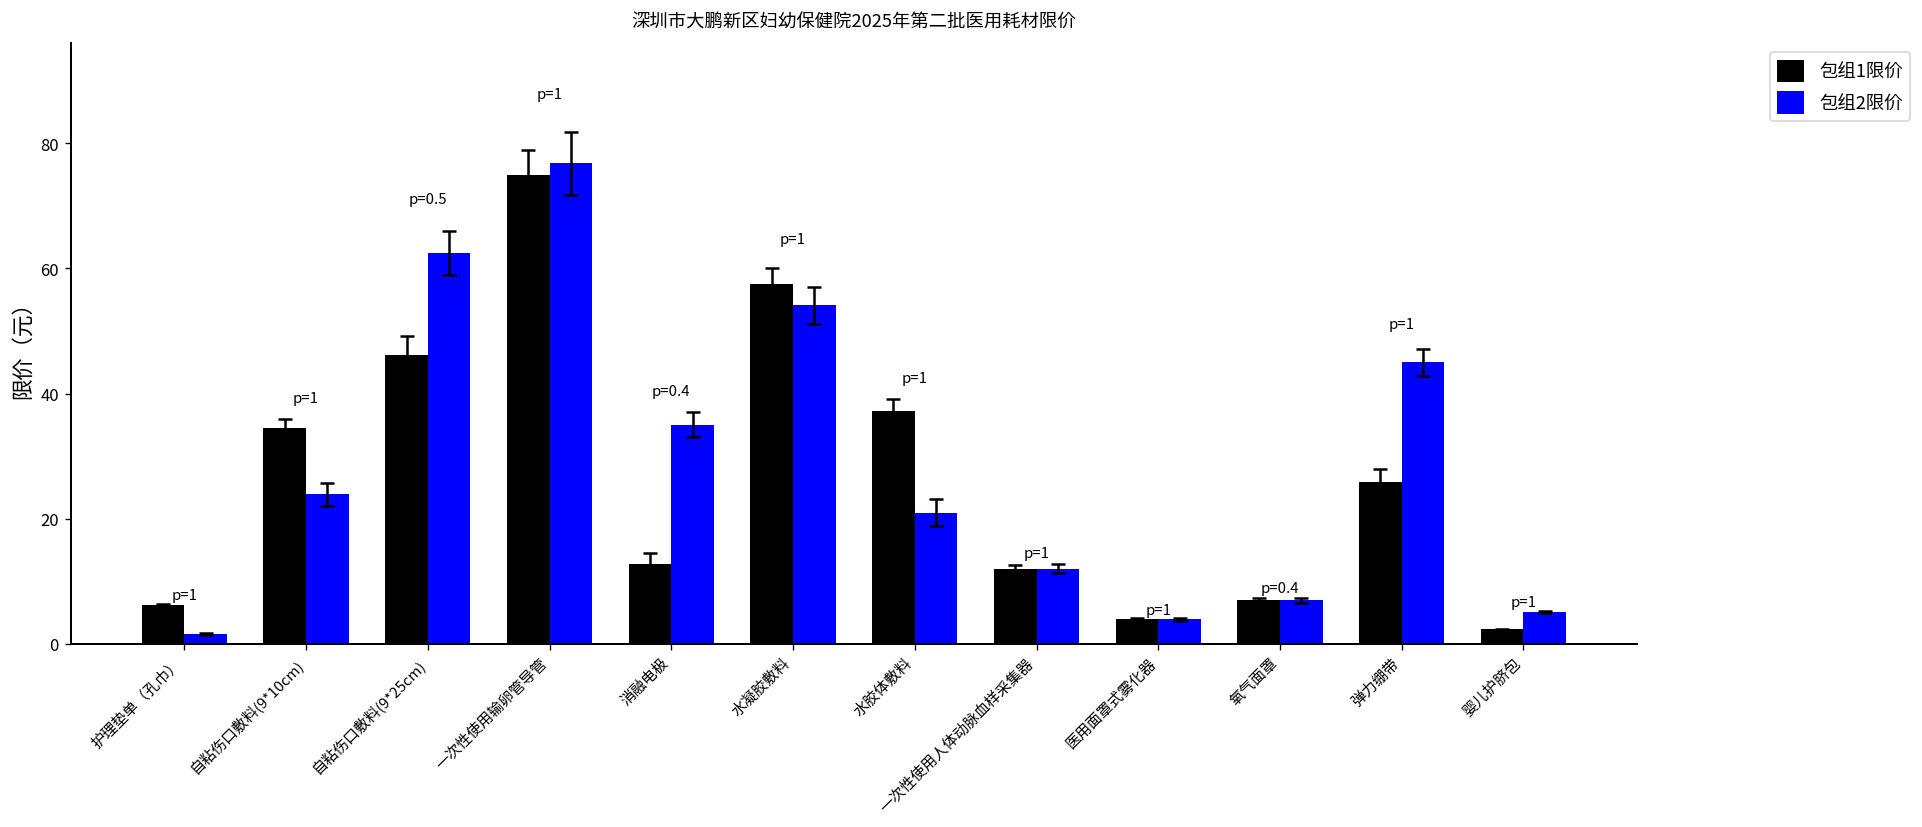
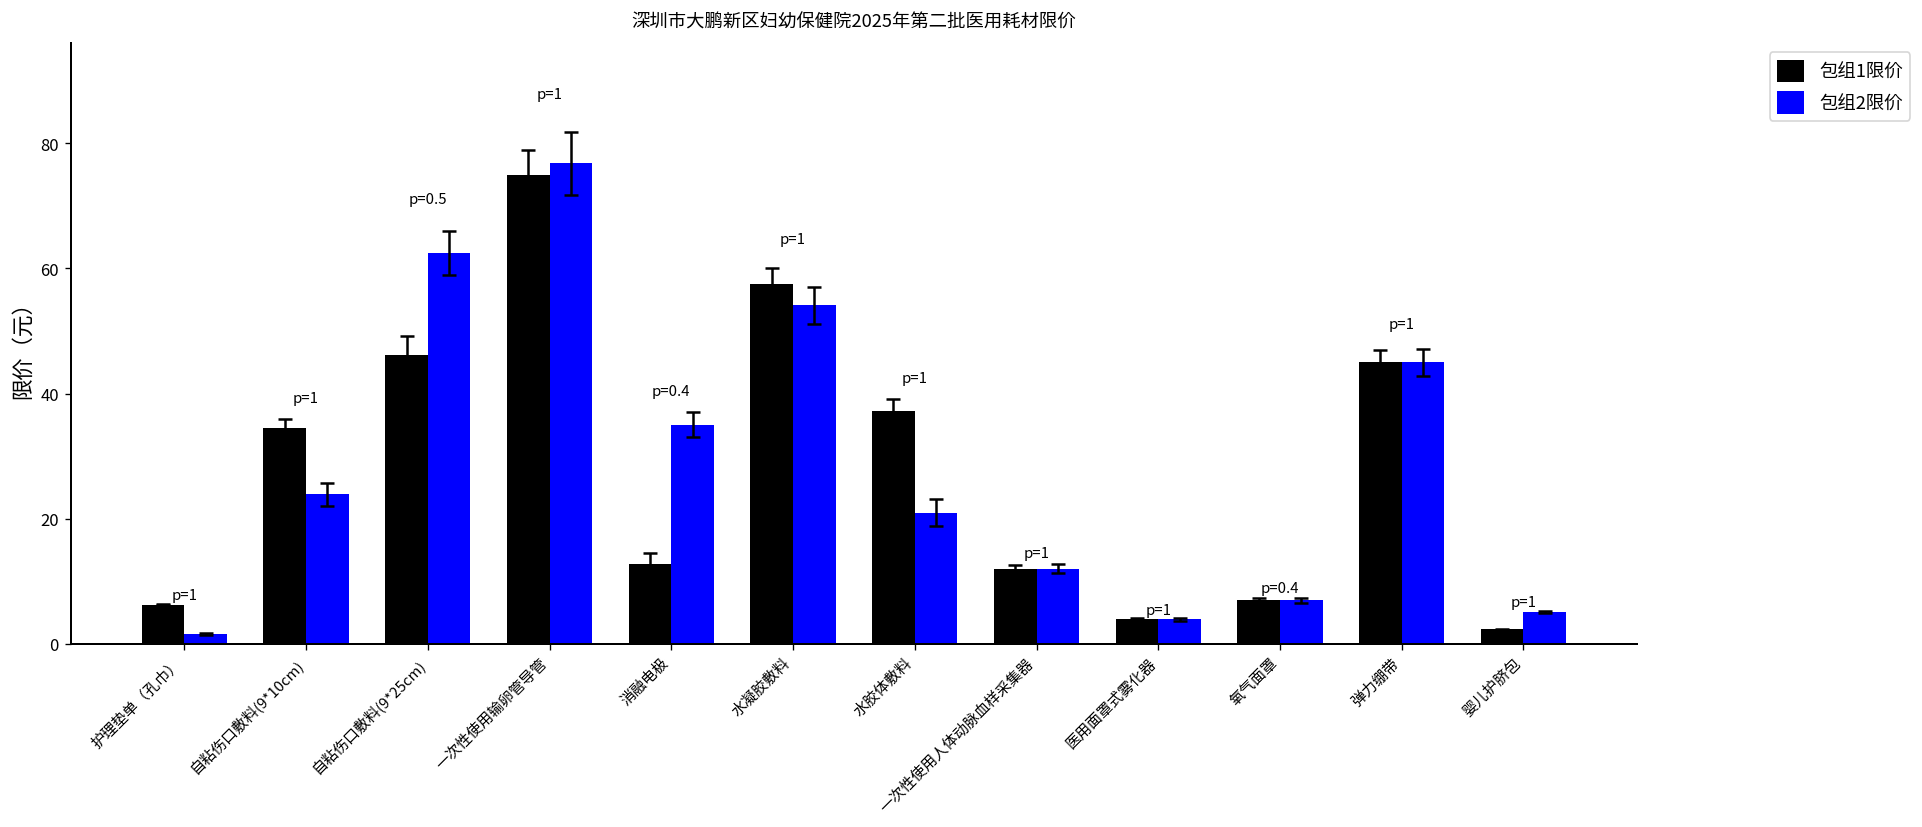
  {
    "包组1限价": {
      "自粘伤口敷料(9*10cm)": 35,
      "自粘伤口敷料(9*25cm)": 46,
      "一次性使用输卵管导管": 75,
      "消融电极": 13,
      "水凝胶敷料": 58,
      "水胶体敷料": 37,
      "一次性使用人体动脉血样采集器": 12,
      "氧气面罩": 7,
-     "弹力绷带": 26,
+     "弹力绷带": 45,
      "婴儿护脐包": 2
    },
    "包组2限价": {
      "护理垫单（孔巾）": 2,
      "自粘伤口敷料(9*10cm)": 24,
      "自粘伤口敷料(9*25cm)": 63,
      "一次性使用输卵管导管": 77,
      "消融电极": 35,
      "水凝胶敷料": 54,
      "水胶体敷料": 21,
      "一次性使用人体动脉血样采集器": 12,
      "氧气面罩": 7,
      "弹力绷带": 45
    }
  }
